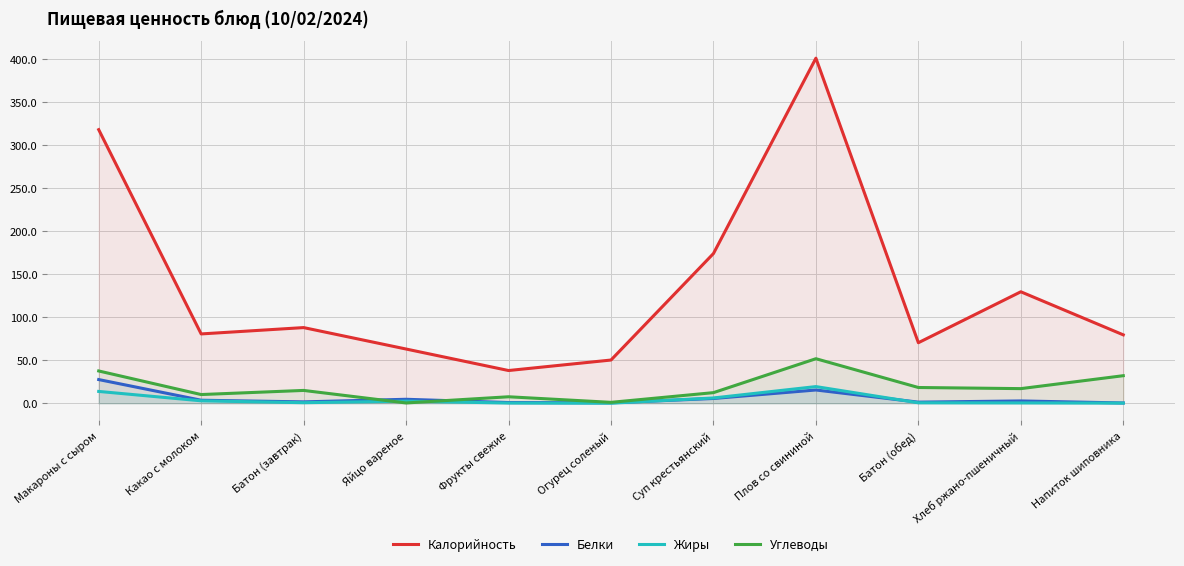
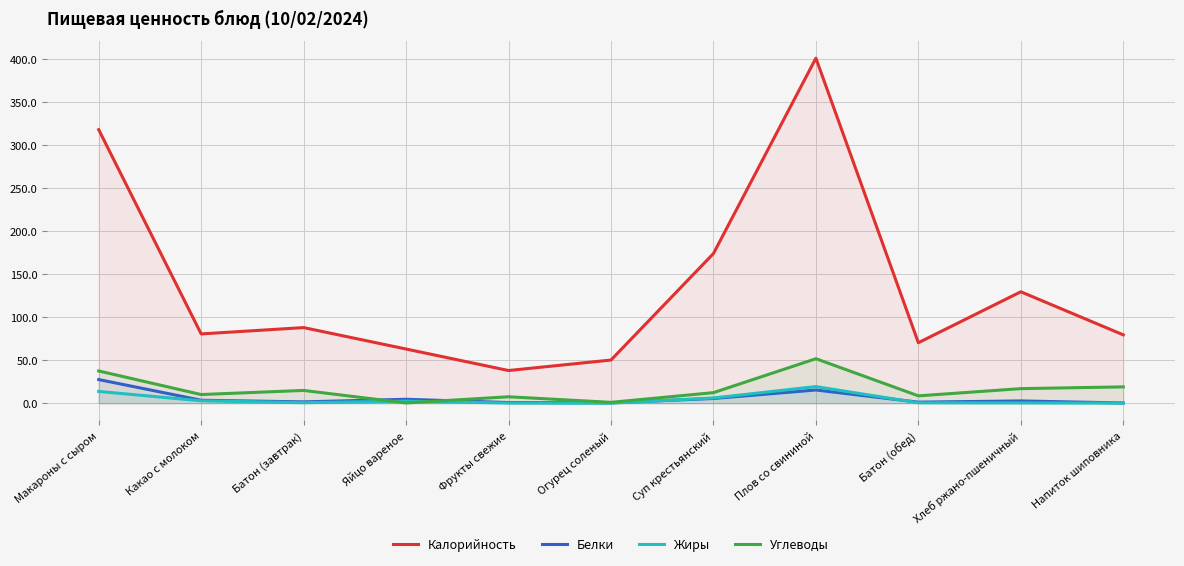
  {
    "Калорийность": {
      "Макароны с сыром": 320,
      "Какао с молоком": 80,
      "Батон (завтрак)": 90,
      "Яйцо вареное": 60,
      "Фрукты свежие": 40,
      "Огурец соленый": 50,
      "Суп крестьянский": 170,
      "Плов со свининой": 400,
      "Батон (обед)": 70,
      "Хлеб ржано-пшеничный": 130,
      "Напиток шиповника": 80
    },
    "Белки": {
      "Макароны с сыром": 30,
      "Плов со свининой": 20
    },
    "Жиры": {
      "Макароны с сыром": 10,
      "Плов со свининой": 20
    },
    "Углеводы": {
      "Макароны с сыром": 40,
      "Какао с молоком": 10,
      "Батон (завтрак)": 10,
      "Фрукты свежие": 10,
      "Суп крестьянский": 10,
      "Плов со свининой": 50,
-     "Батон (обед)": 20,
+     "Батон (обед)": 10,
      "Хлеб ржано-пшеничный": 20,
-     "Напиток шиповника": 30
+     "Напиток шиповника": 20
    }
  }
